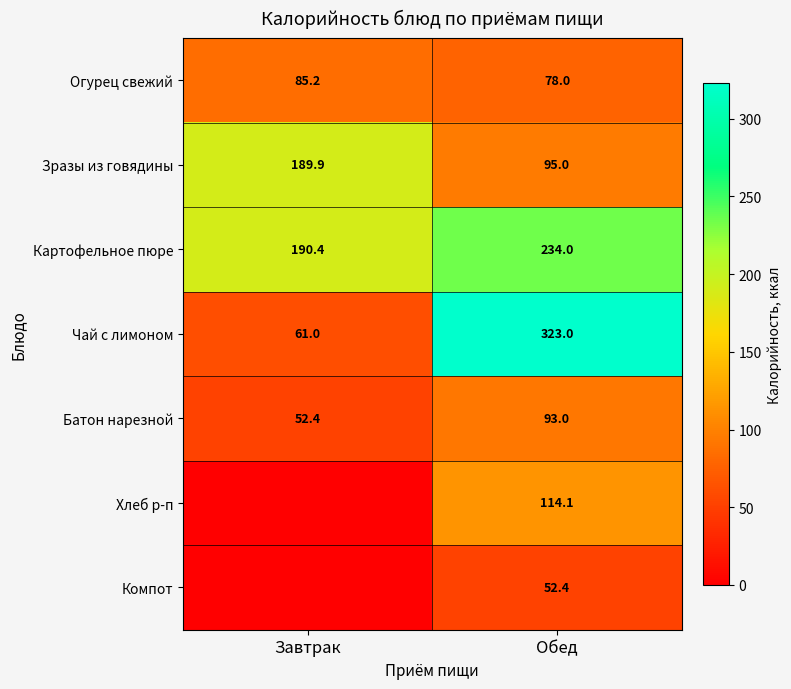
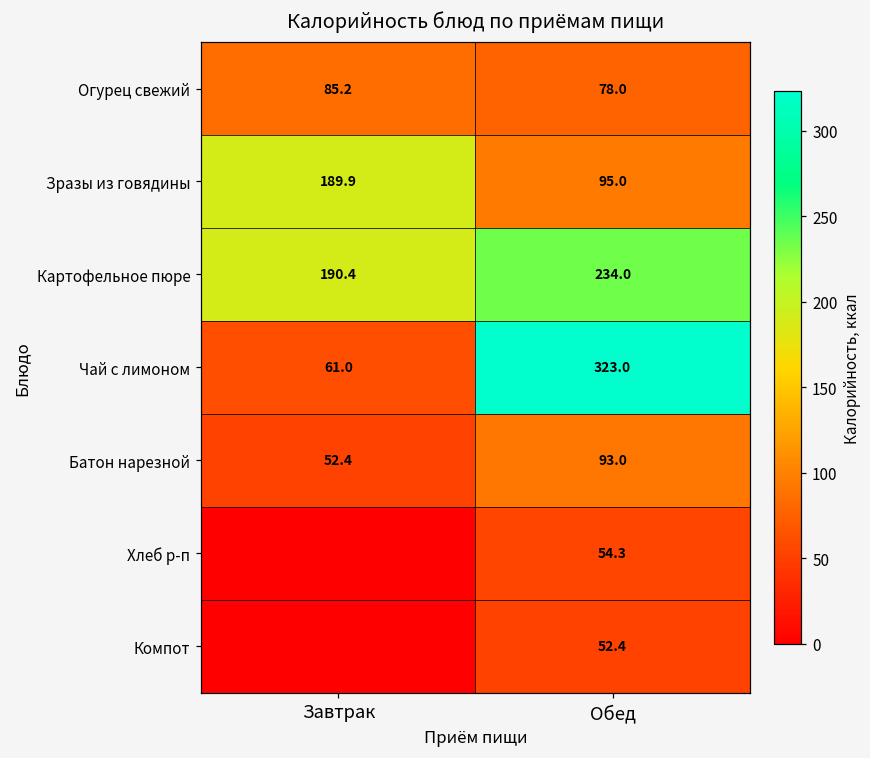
  {
    "Огурец свежий": {
      "Завтрак": 85.2,
      "Обед": 78.0
    },
    "Зразы из говядины": {
      "Завтрак": 189.9,
      "Обед": 95.0
    },
    "Картофельное пюре": {
      "Завтрак": 190.4,
      "Обед": 234.0
    },
    "Чай с лимоном": {
      "Завтрак": 61.0,
      "Обед": 323.0
    },
    "Батон нарезной": {
      "Завтрак": 52.4,
      "Обед": 93.0
    },
    "Хлеб р-п": {
-     "Обед": 114.1
+     "Обед": 54.3
    },
    "Компот": {
      "Обед": 52.4
    }
  }
